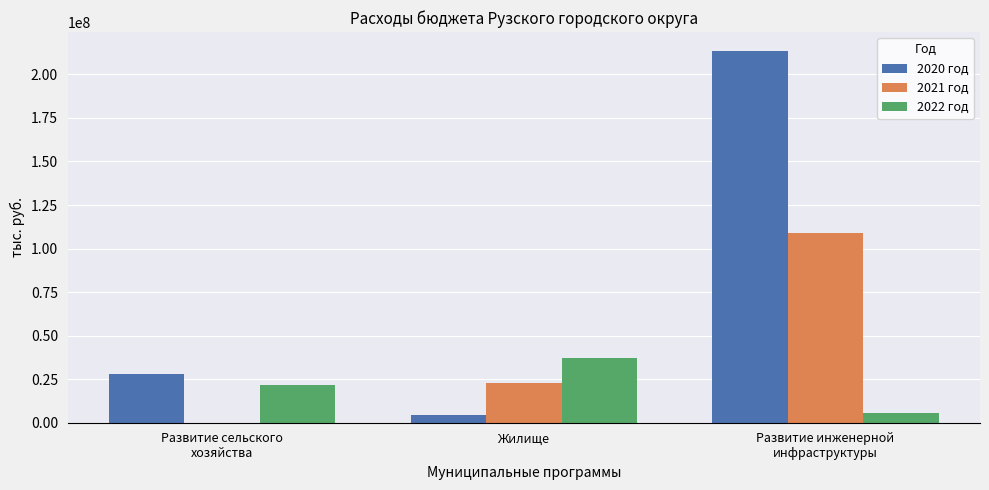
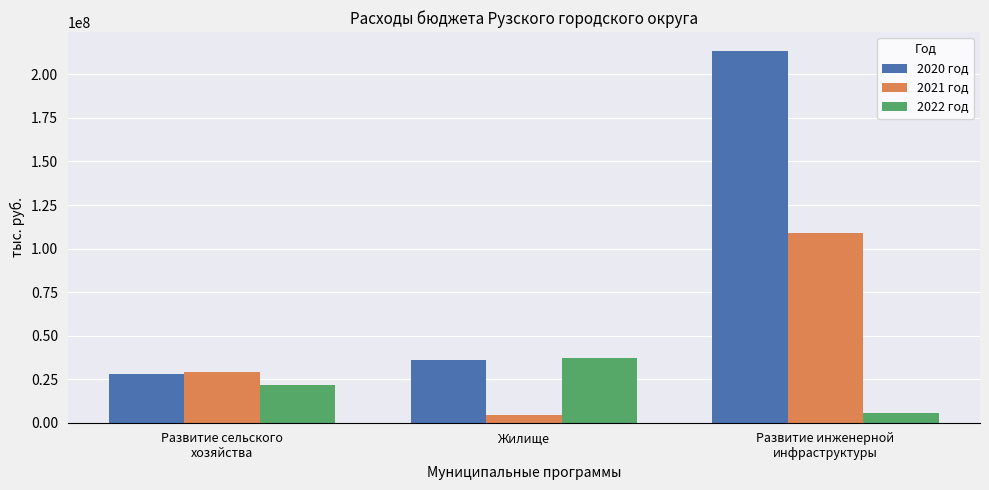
  {
    "2020 год": {
      "Развитие сельского хозяйства": 28000000,
-     "Жилище": 5000000,
+     "Жилище": 36000000,
      "Развитие инженерной инфраструктуры": 214000000
    },
    "2021 год": {
-     "Развитие сельского хозяйства": 0,
-     "Жилище": 23000000,
+     "Развитие сельского хозяйства": 29000000,
+     "Жилище": 4000000,
      "Развитие инженерной инфраструктуры": 109000000
    },
    "2022 год": {
      "Развитие сельского хозяйства": 22000000,
      "Жилище": 37000000,
      "Развитие инженерной инфраструктуры": 6000000
    }
  }
